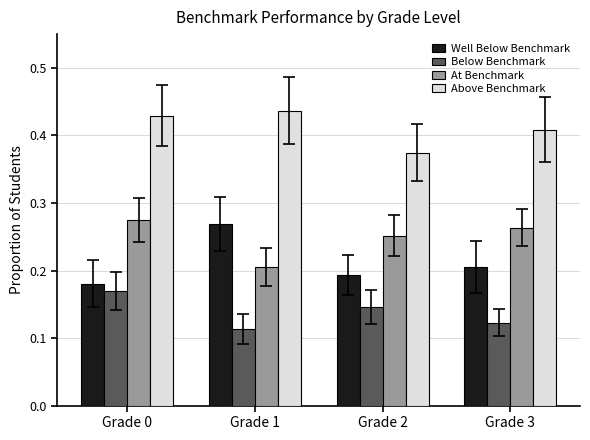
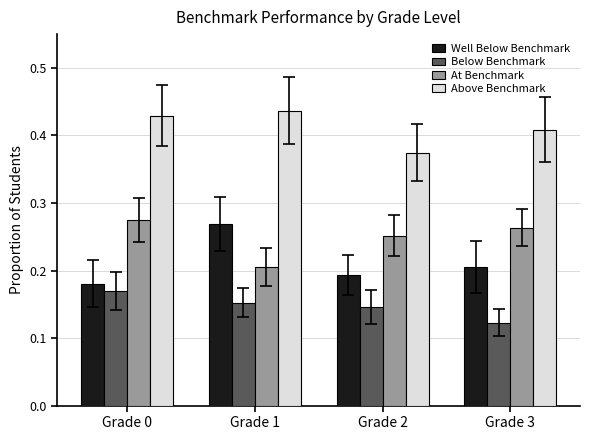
  {
    "Well Below Benchmark": {
      "Grade 0": 0.18,
      "Grade 1": 0.27,
      "Grade 2": 0.19,
      "Grade 3": 0.21
    },
    "Below Benchmark": {
      "Grade 0": 0.17,
-     "Grade 1": 0.11,
+     "Grade 1": 0.15,
      "Grade 2": 0.15,
      "Grade 3": 0.12
    },
    "At Benchmark": {
      "Grade 0": 0.27,
      "Grade 1": 0.21,
      "Grade 2": 0.25,
      "Grade 3": 0.26
    },
    "Above Benchmark": {
      "Grade 0": 0.43,
      "Grade 1": 0.44,
      "Grade 2": 0.37,
      "Grade 3": 0.41
    }
  }
